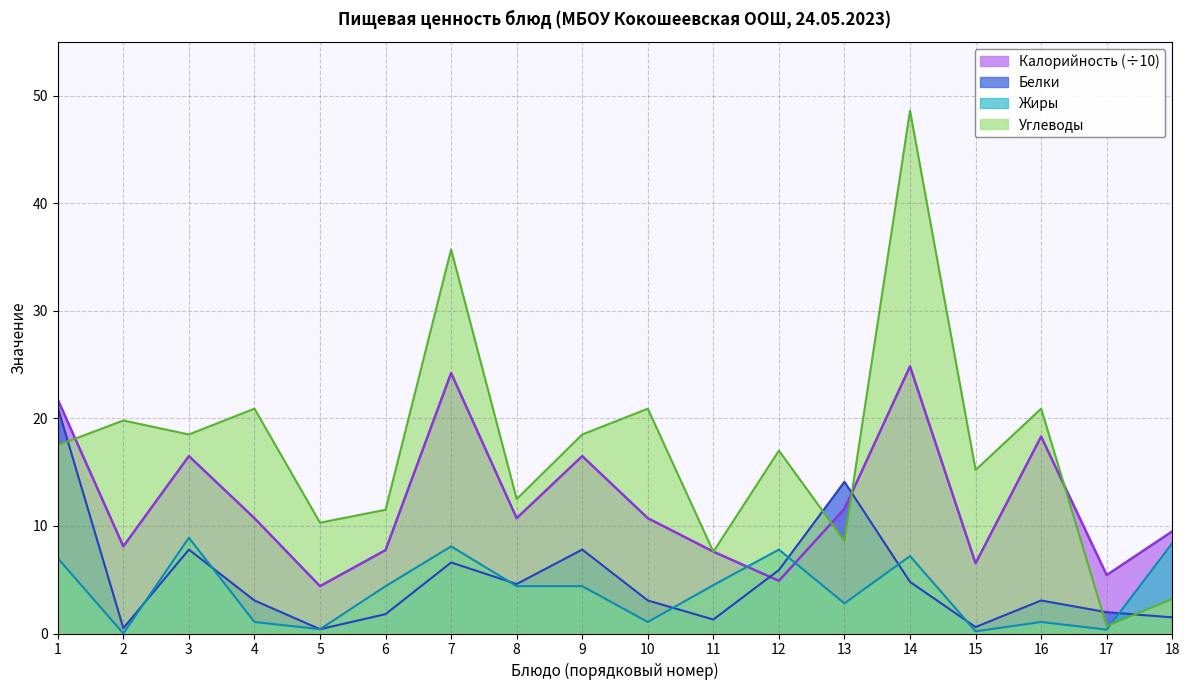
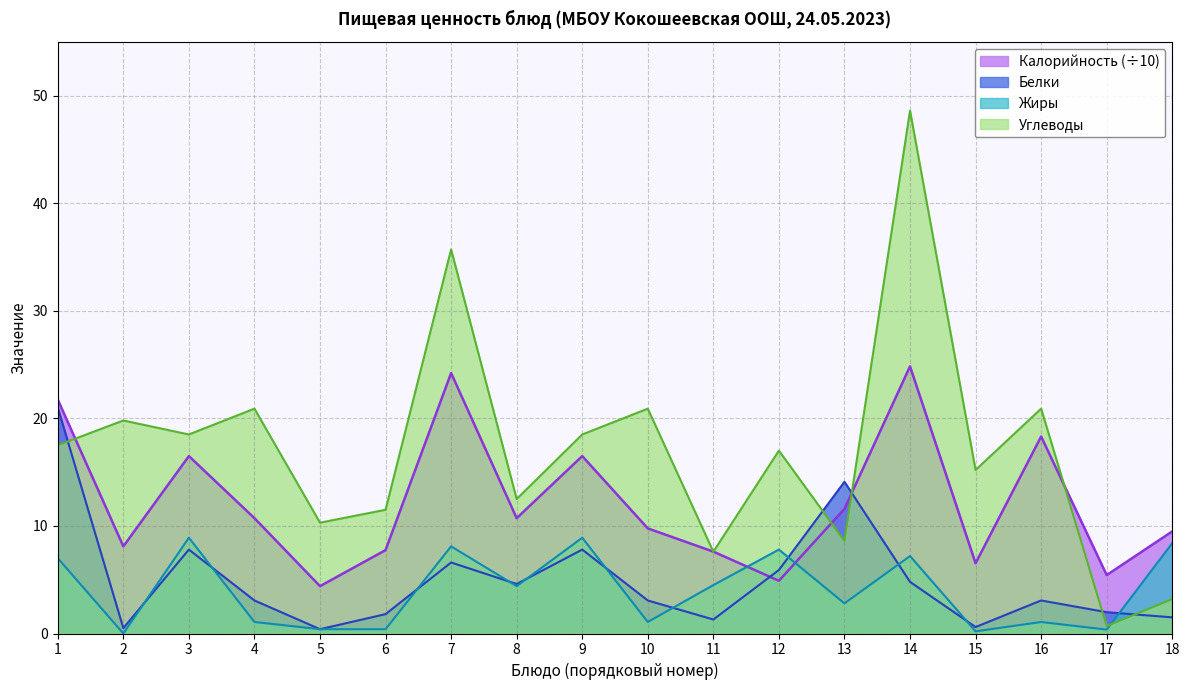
  {
    "Калорийность (÷10)": {
      "1": 21.7,
      "2": 8.1,
      "3": 16.5,
      "4": 10.7,
      "5": 4.4,
      "6": 7.8,
      "7": 24.2,
      "8": 10.7,
      "9": 16.5,
-     "10": 10.7,
+     "10": 9.8,
      "12": 4.9,
      "13": 11.6,
      "14": 24.8,
      "15": 6.5,
      "16": 18.3,
      "17": 5.4,
      "18": 9.5
    },
    "Белки": {
      "1": 21.0,
      "2": 0.5,
      "3": 7.8,
      "4": 3.1,
      "6": 1.8,
      "7": 6.6,
      "9": 7.8,
      "10": 3.1,
      "11": 1.3,
      "12": 5.9,
      "13": 14.1,
      "14": 4.8,
      "15": 0.6,
      "16": 3.1,
      "17": 2.0,
      "18": 1.5
    },
    "Жиры": {
      "1": 7.0,
      "2": 0.0,
      "3": 8.9,
      "4": 1.1,
-     "6": 4.4,
+     "6": 0.4,
      "7": 8.1,
-     "9": 4.4,
+     "9": 8.9,
      "10": 1.1,
      "11": 4.5,
      "12": 7.8,
      "13": 2.8,
      "14": 7.2,
      "15": 0.2,
      "16": 1.1,
      "17": 0.4,
      "18": 8.4
    },
    "Углеводы": {
      "1": 17.5,
      "2": 19.8,
      "3": 18.5,
      "4": 20.9,
      "5": 10.3,
      "6": 11.5,
      "7": 35.7,
      "8": 12.5,
      "9": 18.5,
      "10": 20.9,
      "12": 17.0,
      "13": 8.6,
      "14": 48.6,
      "15": 15.2,
      "16": 20.9,
      "17": 0.7,
      "18": 3.2
    }
  }
